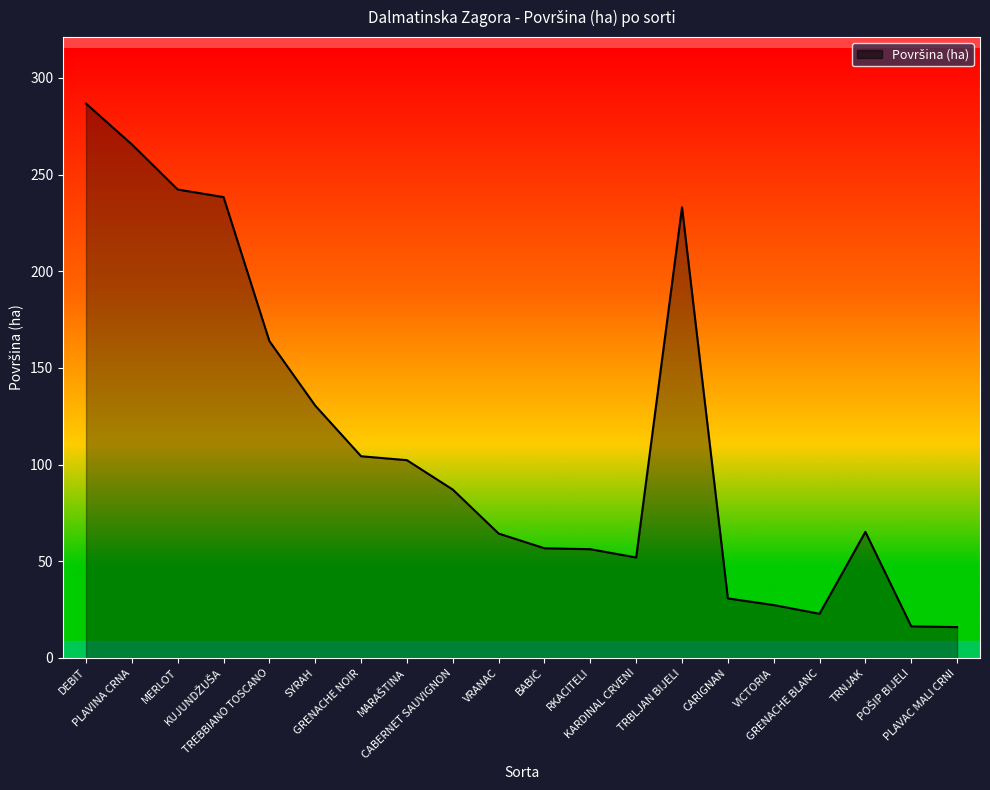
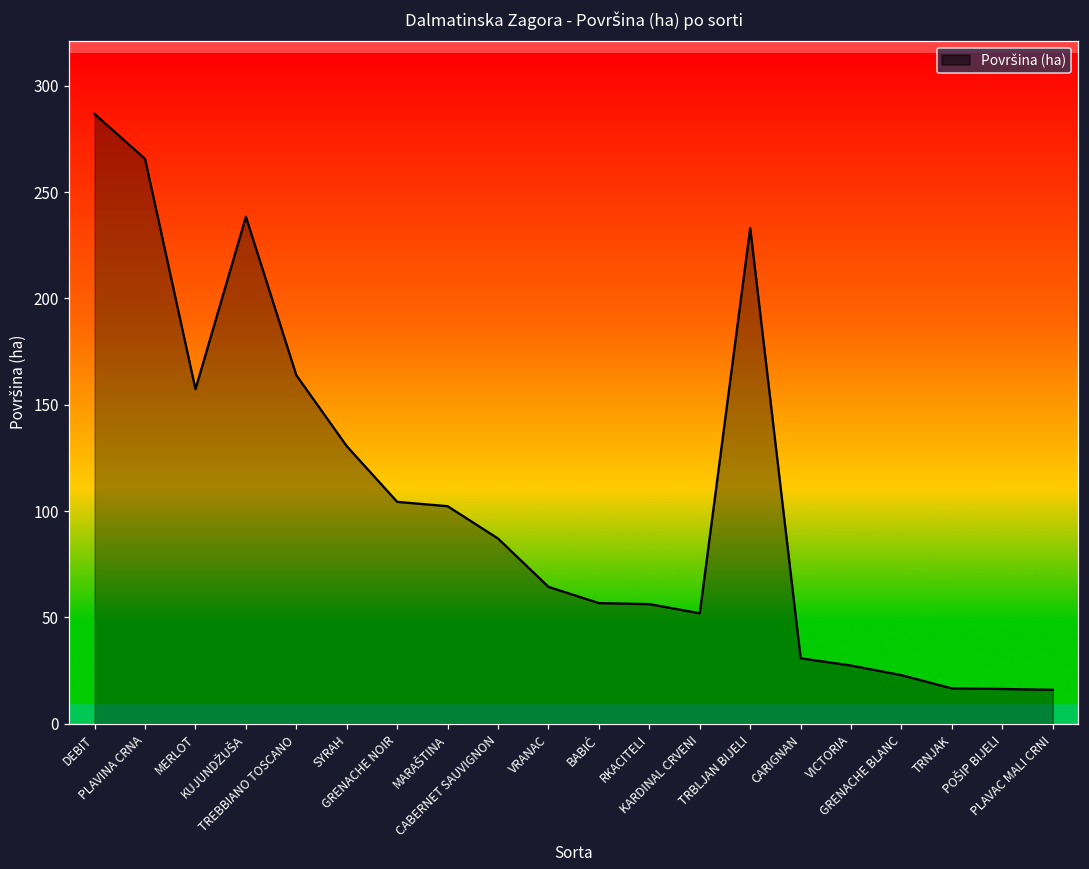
  {
    "DEBIT": 287,
    "PLAVINA CRNA": 266,
-   "MERLOT": 242,
+   "MERLOT": 157,
    "KUJUNDŽUŠA": 238,
    "TREBBIANO TOSCANO": 164,
    "SYRAH": 131,
    "GRENACHE NOIR": 104,
    "MARAŠTINA": 102,
    "CABERNET SAUVIGNON": 87,
    "VRANAC": 64,
    "BABIĆ": 57,
    "RKACITELI": 56,
    "KARDINAL CRVENI": 52,
    "TRBLJAN BIJELI": 233,
    "CARIGNAN": 31,
    "VICTORIA": 27,
    "GRENACHE BLANC": 23,
-   "TRNJAK": 65,
+   "TRNJAK": 17,
    "POŠIP BIJELI": 16,
    "PLAVAC MALI CRNI": 16
  }
